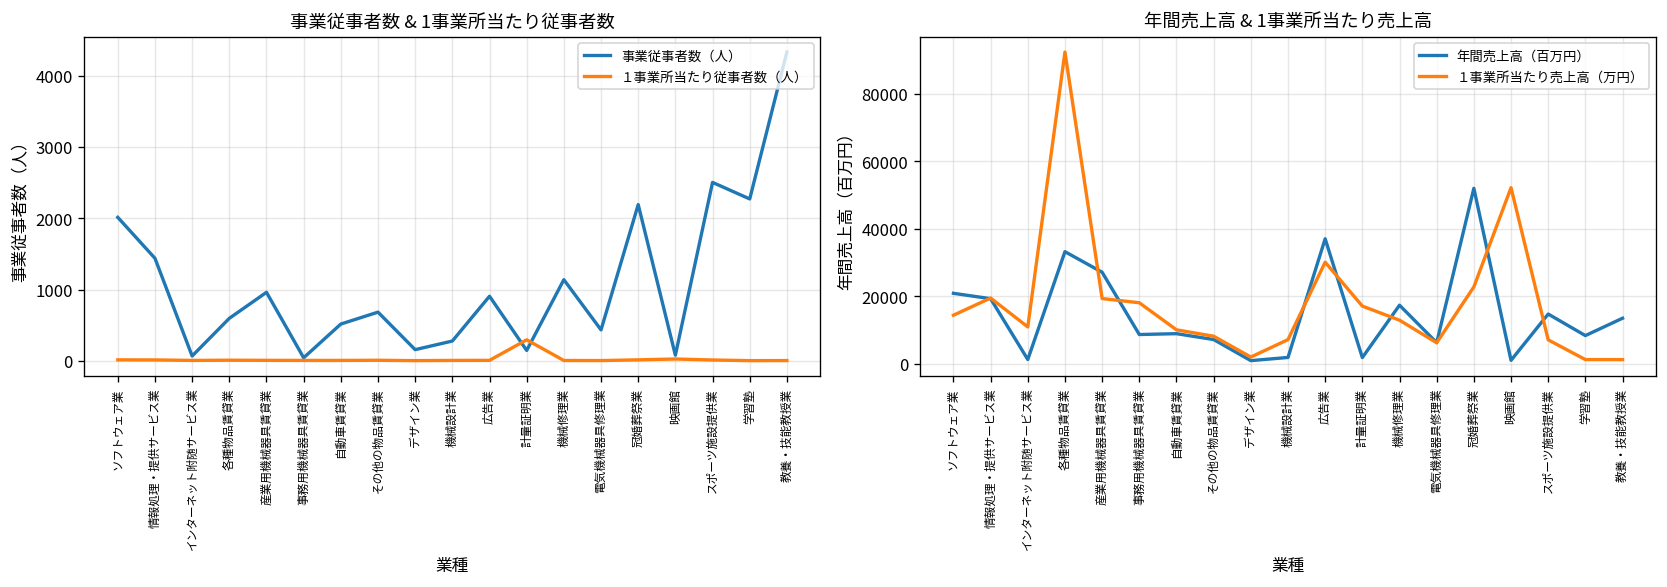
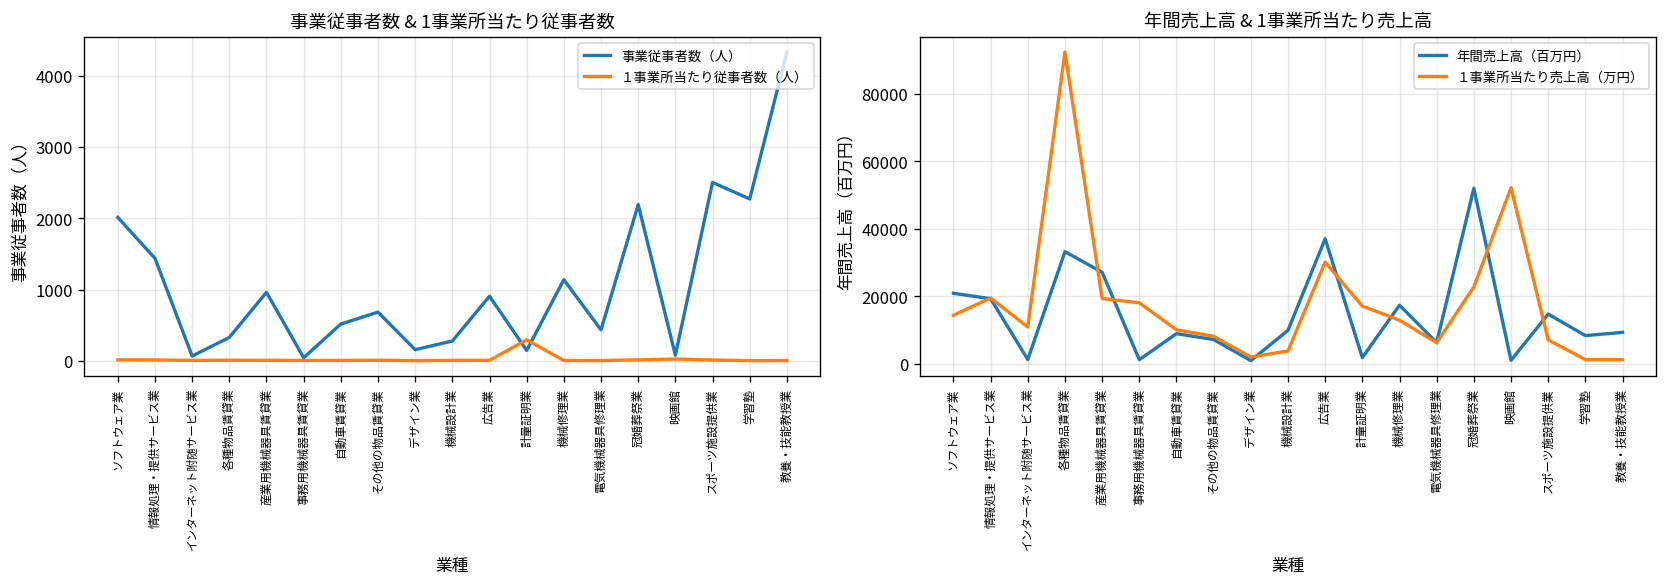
  {
    "事業従事者数 & 1事業所当たり従事者数": {
      "事業従事者数（人）": {
        "ソフトウェア業": 2000,
        "情報処理・提供サービス業": 1400,
        "インターネット附随サービス業": 100,
-       "各種物品賃貸業": 600,
+       "各種物品賃貸業": 300,
        "産業用機械器具賃貸業": 1000,
        "自動車賃貸業": 500,
        "その他の物品賃貸業": 700,
        "デザイン業": 200,
        "機械設計業": 300,
        "広告業": 900,
        "計量証明業": 100,
        "機械修理業": 1100,
        "電気機械器具修理業": 400,
        "冠婚葬祭業": 2200,
        "映画館": 100,
        "スポーツ施設提供業": 2500,
        "学習塾": 2300
      },
      "１事業所当たり従事者数（人）": {
        "ソフトウェア業": 0,
        "情報処理・提供サービス業": 0,
        "インターネット附随サービス業": 0,
        "各種物品賃貸業": 0,
        "産業用機械器具賃貸業": 0,
        "自動車賃貸業": 0,
        "その他の物品賃貸業": 0,
        "デザイン業": 0,
        "機械設計業": 0,
        "広告業": 0,
        "計量証明業": 300,
        "機械修理業": 0,
        "電気機械器具修理業": 0,
        "冠婚葬祭業": 0,
        "映画館": 0,
        "スポーツ施設提供業": 0,
        "学習塾": 0,
        "教養・技能教授業": 0
      }
    },
    "年間売上高 & 1事業所当たり売上高": {
      "年間売上高（百万円）": {
        "ソフトウェア業": 21000,
        "インターネット附随サービス業": 1000,
        "各種物品賃貸業": 33000,
        "産業用機械器具賃貸業": 27000,
-       "事務用機械器具賃貸業": 9000,
+       "事務用機械器具賃貸業": 1000,
        "自動車賃貸業": 9000,
        "その他の物品賃貸業": 7000,
        "デザイン業": 1000,
-       "機械設計業": 2000,
+       "機械設計業": 10000,
        "広告業": 37000,
        "計量証明業": 2000,
        "機械修理業": 17000,
        "冠婚葬祭業": 52000,
        "映画館": 1000,
        "スポーツ施設提供業": 15000,
        "学習塾": 8000,
-       "教養・技能教授業": 14000
+       "教養・技能教授業": 9000
      },
      "１事業所当たり売上高（万円）": {
        "ソフトウェア業": 14000,
        "インターネット附随サービス業": 11000,
        "各種物品賃貸業": 92000,
        "産業用機械器具賃貸業": 19000,
        "事務用機械器具賃貸業": 18000,
        "自動車賃貸業": 10000,
        "その他の物品賃貸業": 8000,
        "デザイン業": 2000,
-       "機械設計業": 7000,
+       "機械設計業": 4000,
        "広告業": 30000,
        "計量証明業": 17000,
        "機械修理業": 13000,
        "冠婚葬祭業": 23000,
        "映画館": 52000,
        "スポーツ施設提供業": 7000,
        "学習塾": 1000,
        "教養・技能教授業": 1000
      }
    }
  }
